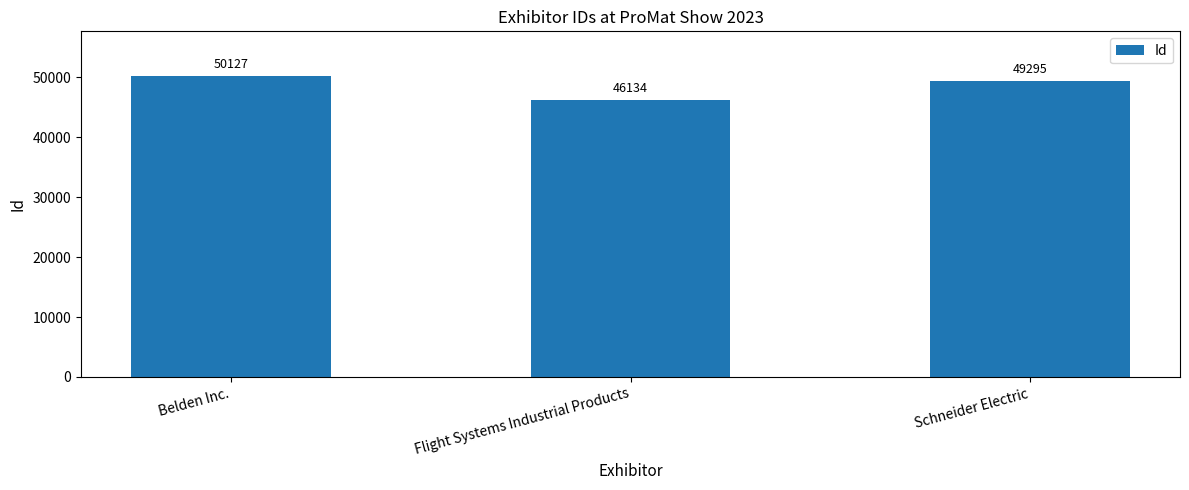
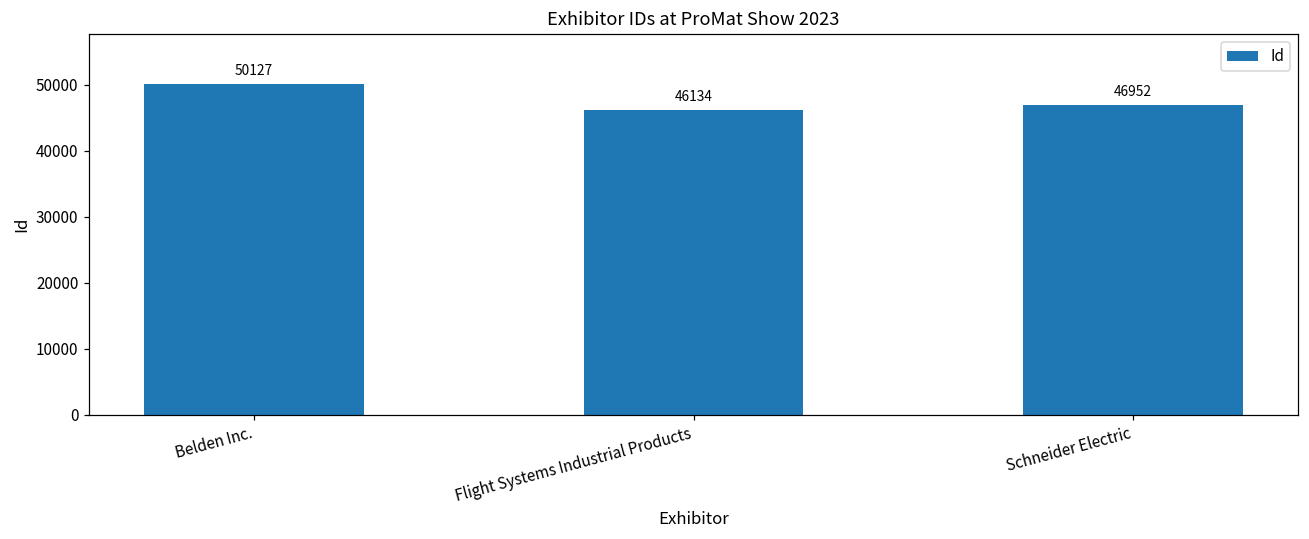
  {
    "Belden Inc.": 50127,
    "Flight Systems Industrial Products": 46134,
-   "Schneider Electric": 49295
+   "Schneider Electric": 46952
  }
